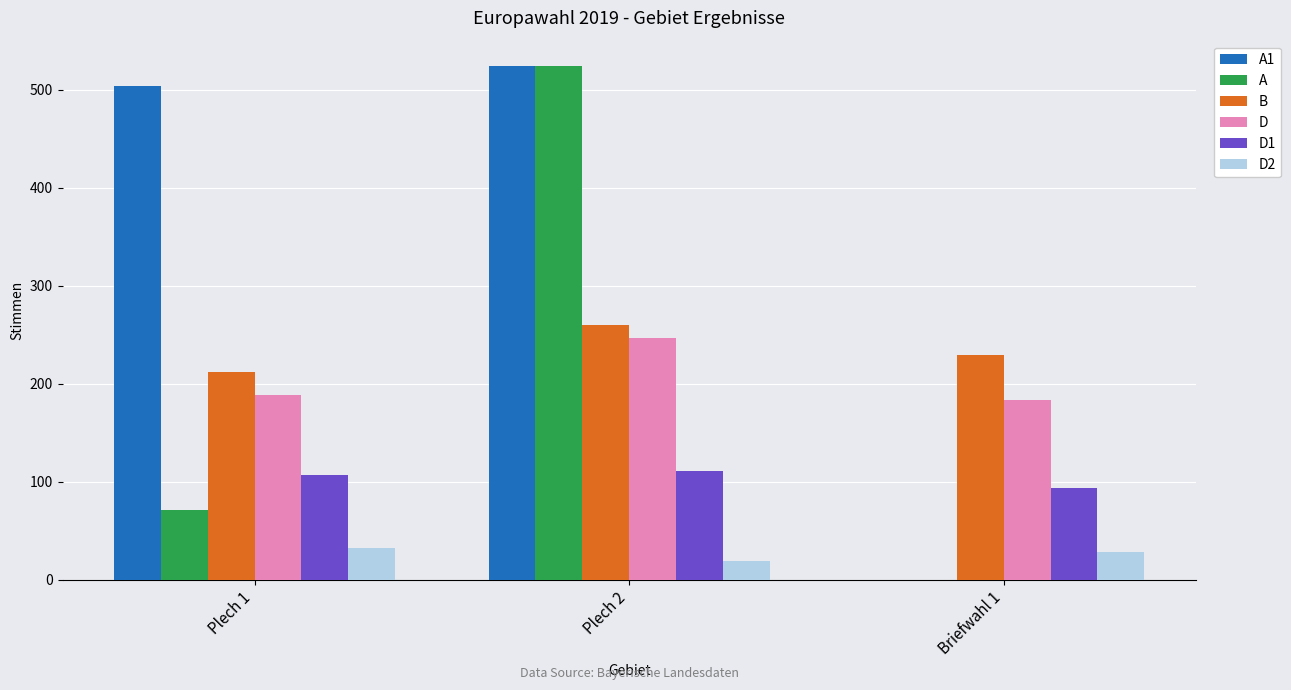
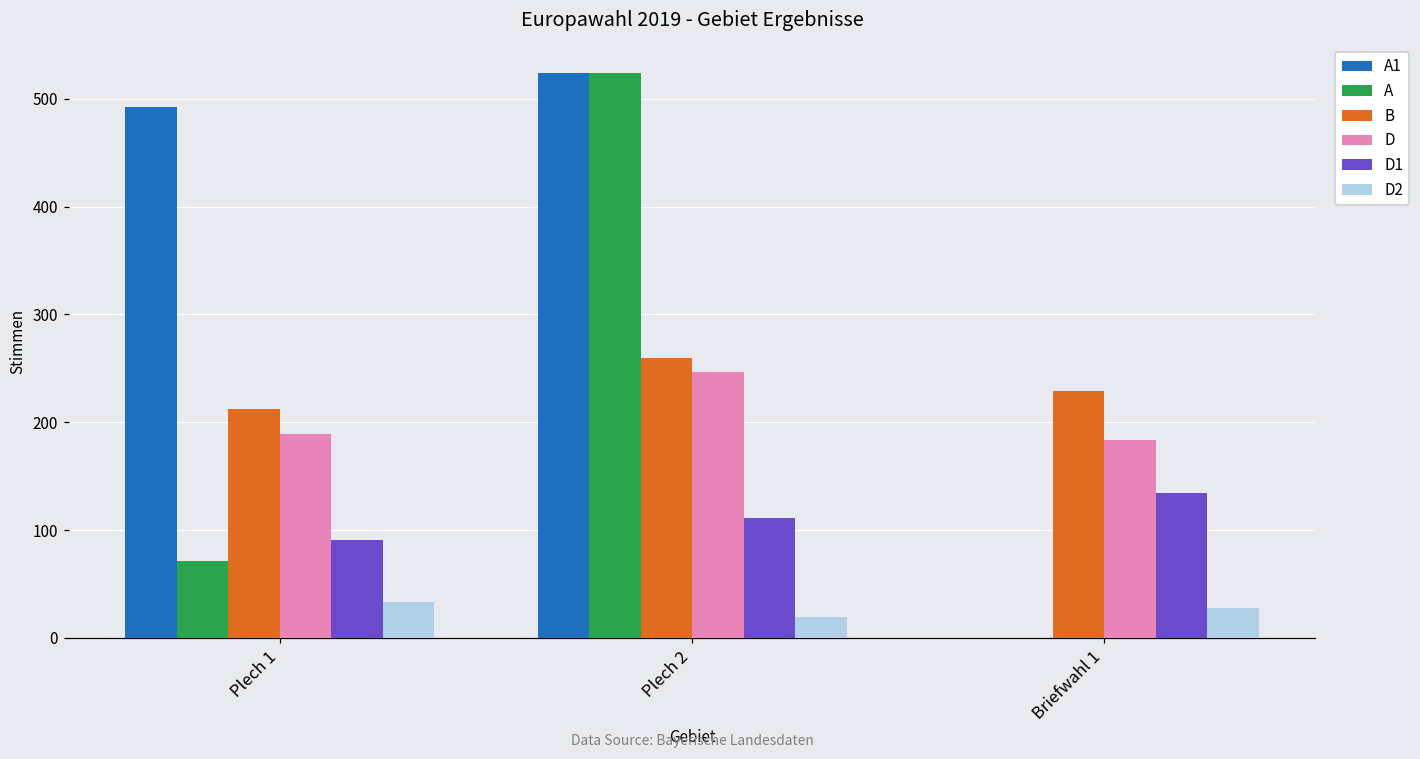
  {
    "A1": {
-     "Plech 1": 500,
+     "Plech 1": 490,
      "Plech 2": 520,
      "Briefwahl 1": 0
    },
    "A": {
      "Plech 1": 70,
      "Plech 2": 520,
      "Briefwahl 1": 0
    },
    "B": {
      "Plech 1": 210,
      "Plech 2": 260,
      "Briefwahl 1": 230
    },
    "D": {
      "Plech 1": 190,
      "Plech 2": 250,
      "Briefwahl 1": 180
    },
    "D1": {
-     "Plech 1": 110,
+     "Plech 1": 90,
      "Plech 2": 110,
-     "Briefwahl 1": 90
+     "Briefwahl 1": 130
    },
    "D2": {
      "Plech 1": 30,
      "Plech 2": 20,
      "Briefwahl 1": 30
    }
  }
